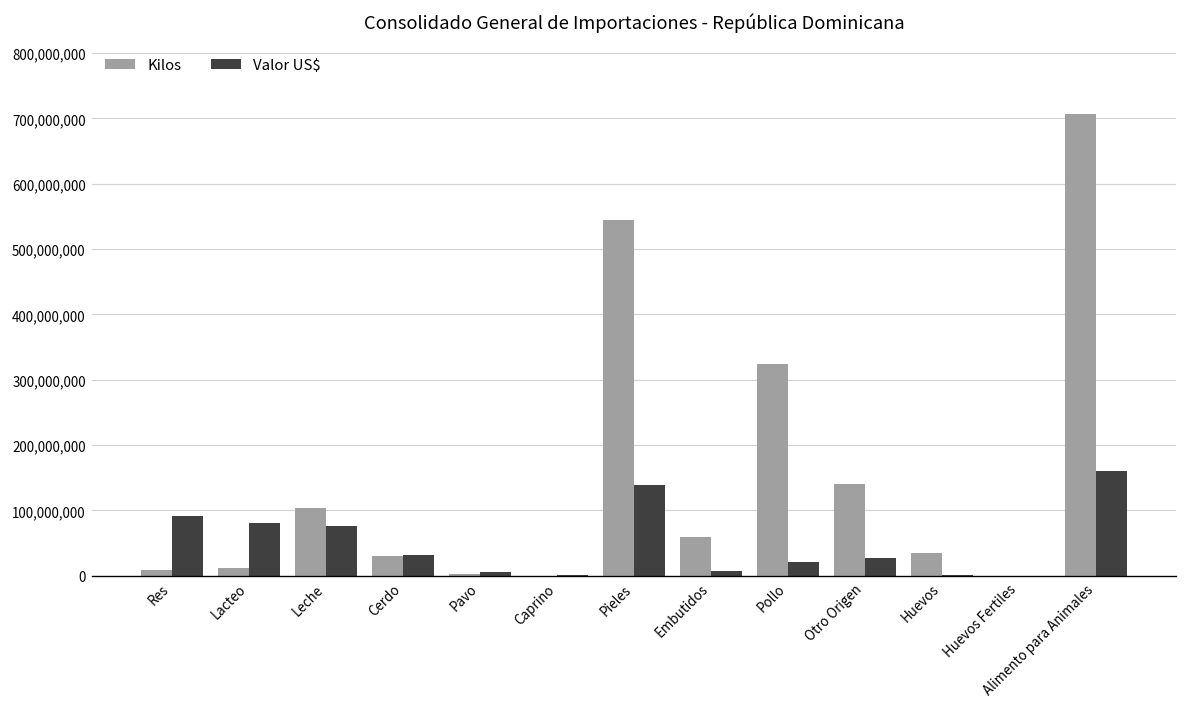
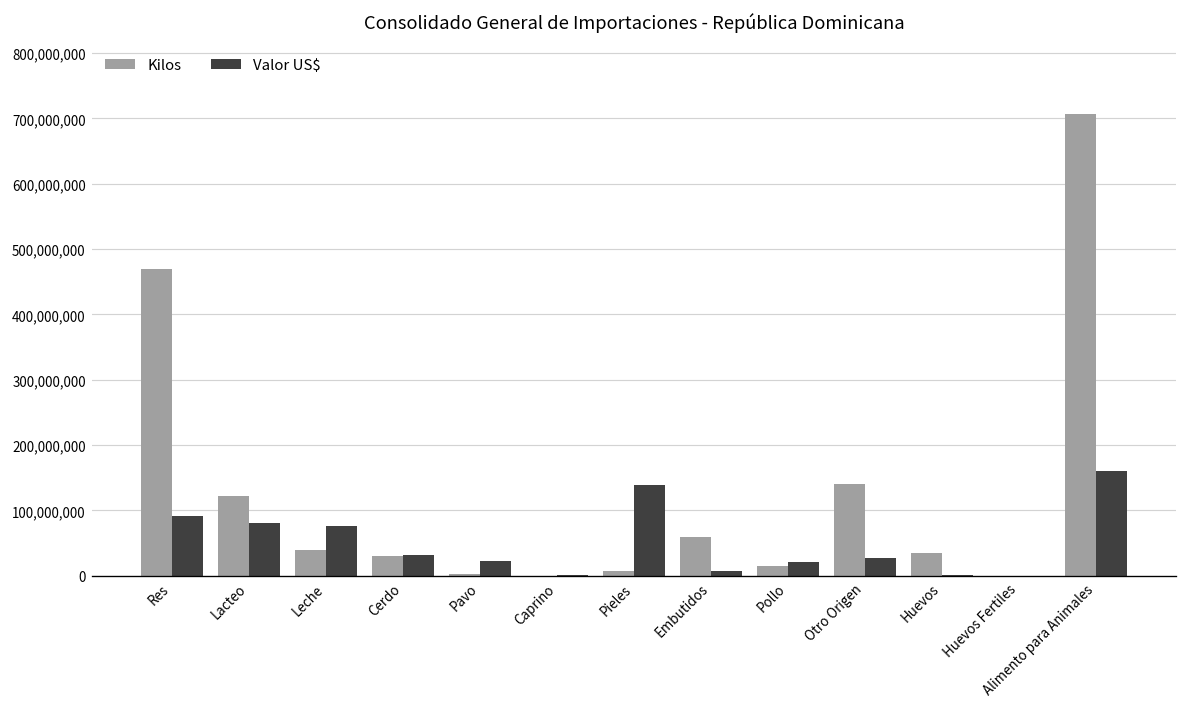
  {
    "Kilos": {
-     "Res": "10,000,000",
-     "Lacteo": "10,000,000",
-     "Leche": "100,000,000",
+     "Res": "470,000,000",
+     "Lacteo": "120,000,000",
+     "Leche": "40,000,000",
      "Cerdo": "30,000,000",
-     "Pieles": "540,000,000",
+     "Pieles": "10,000,000",
      "Embutidos": "60,000,000",
-     "Pollo": "320,000,000",
+     "Pollo": "10,000,000",
      "Otro Origen": "140,000,000",
      "Huevos": "30,000,000",
      "Alimento para Animales": "710,000,000"
    },
    "Valor US$": {
      "Res": "90,000,000",
      "Lacteo": "80,000,000",
      "Leche": "80,000,000",
      "Cerdo": "30,000,000",
-     "Pavo": "10,000,000",
+     "Pavo": "20,000,000",
      "Pieles": "140,000,000",
      "Embutidos": "10,000,000",
      "Pollo": "20,000,000",
      "Otro Origen": "30,000,000",
      "Alimento para Animales": "160,000,000"
    }
  }
